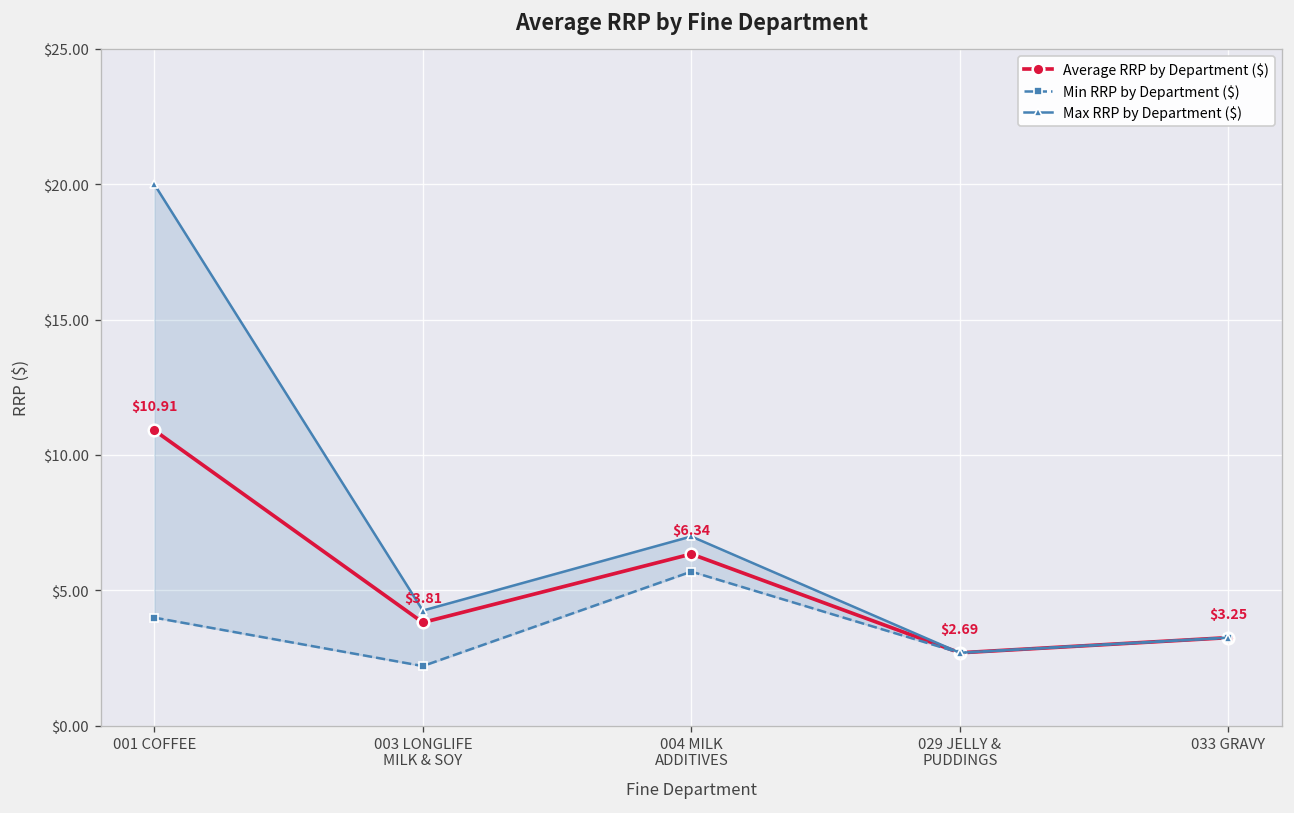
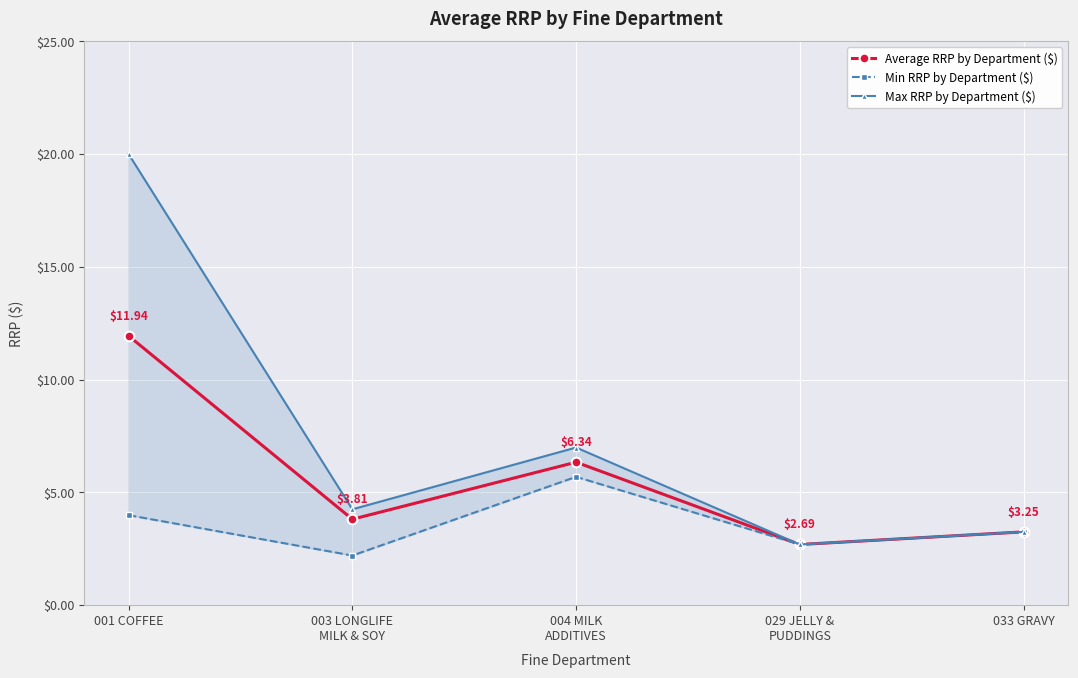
  {
    "Average RRP by Department ($)": {
-     "001 COFFEE": "$10.91",
+     "001 COFFEE": "$11.94",
      "003 LONGLIFE MILK & SOY": "$3.81"
    }
  }
